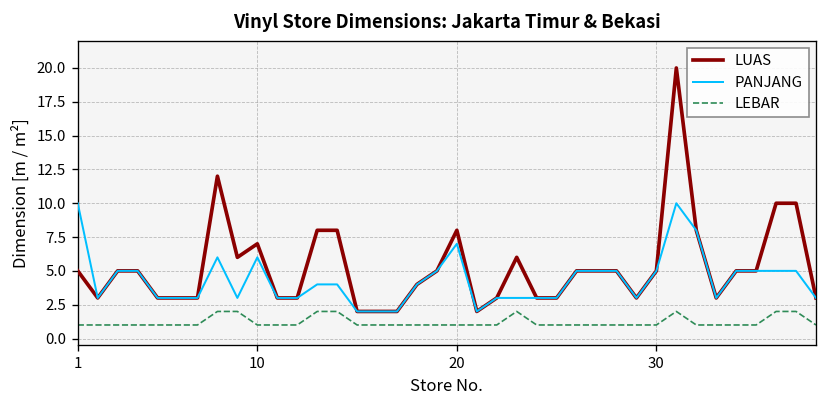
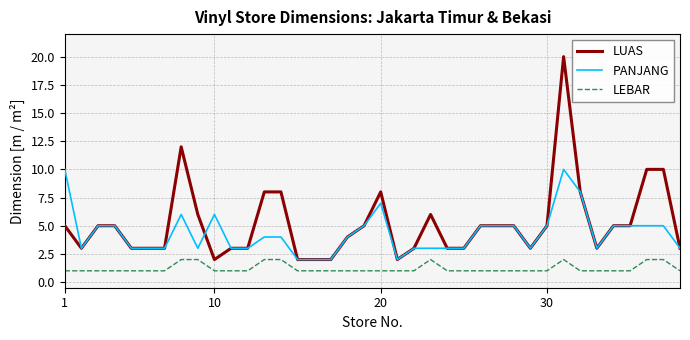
  {
    "LUAS": {
      "1": 5,
-     "10": 7,
+     "10": 2,
      "20": 8
    },
    "PANJANG": {
      "1": 10,
      "10": 6,
      "20": 7
    },
    "LEBAR": {
      "1": 1,
      "10": 1,
      "20": 1,
      "30": 1
    }
  }
